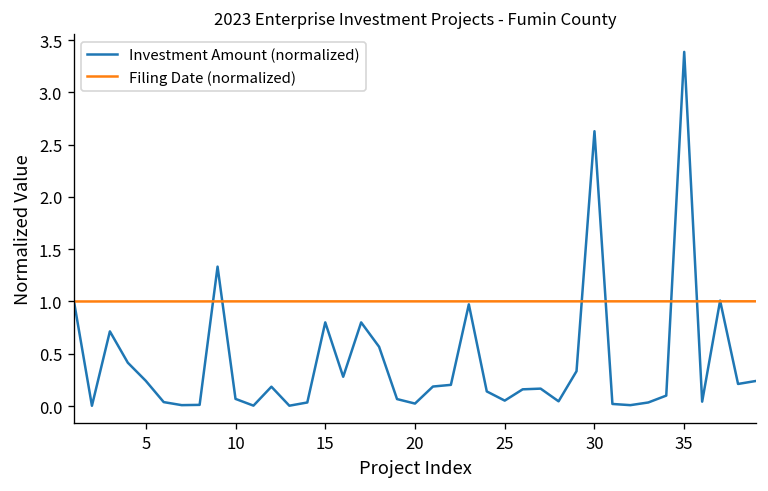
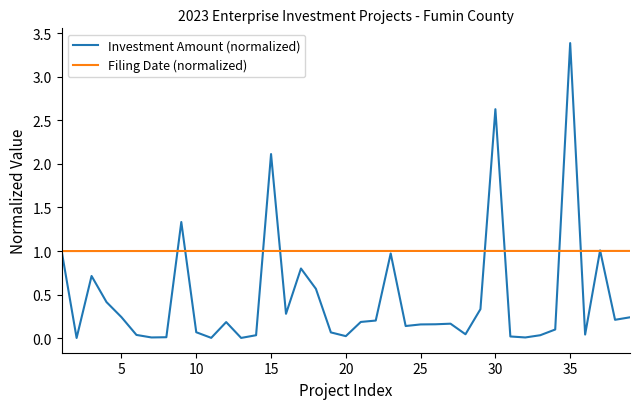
  {
    "Investment Amount (normalized)": {
      "5": 0.2,
      "10": 0.1,
-     "15": 0.8,
+     "15": 2.1,
      "20": 0.0,
-     "25": 0.1,
+     "25": 0.2,
      "30": 2.6,
      "35": 3.4
    },
    "Filing Date (normalized)": {
      "5": 1.0,
      "10": 1.0,
      "15": 1.0,
      "20": 1.0,
      "25": 1.0,
      "30": 1.0,
      "35": 1.0
    }
  }
